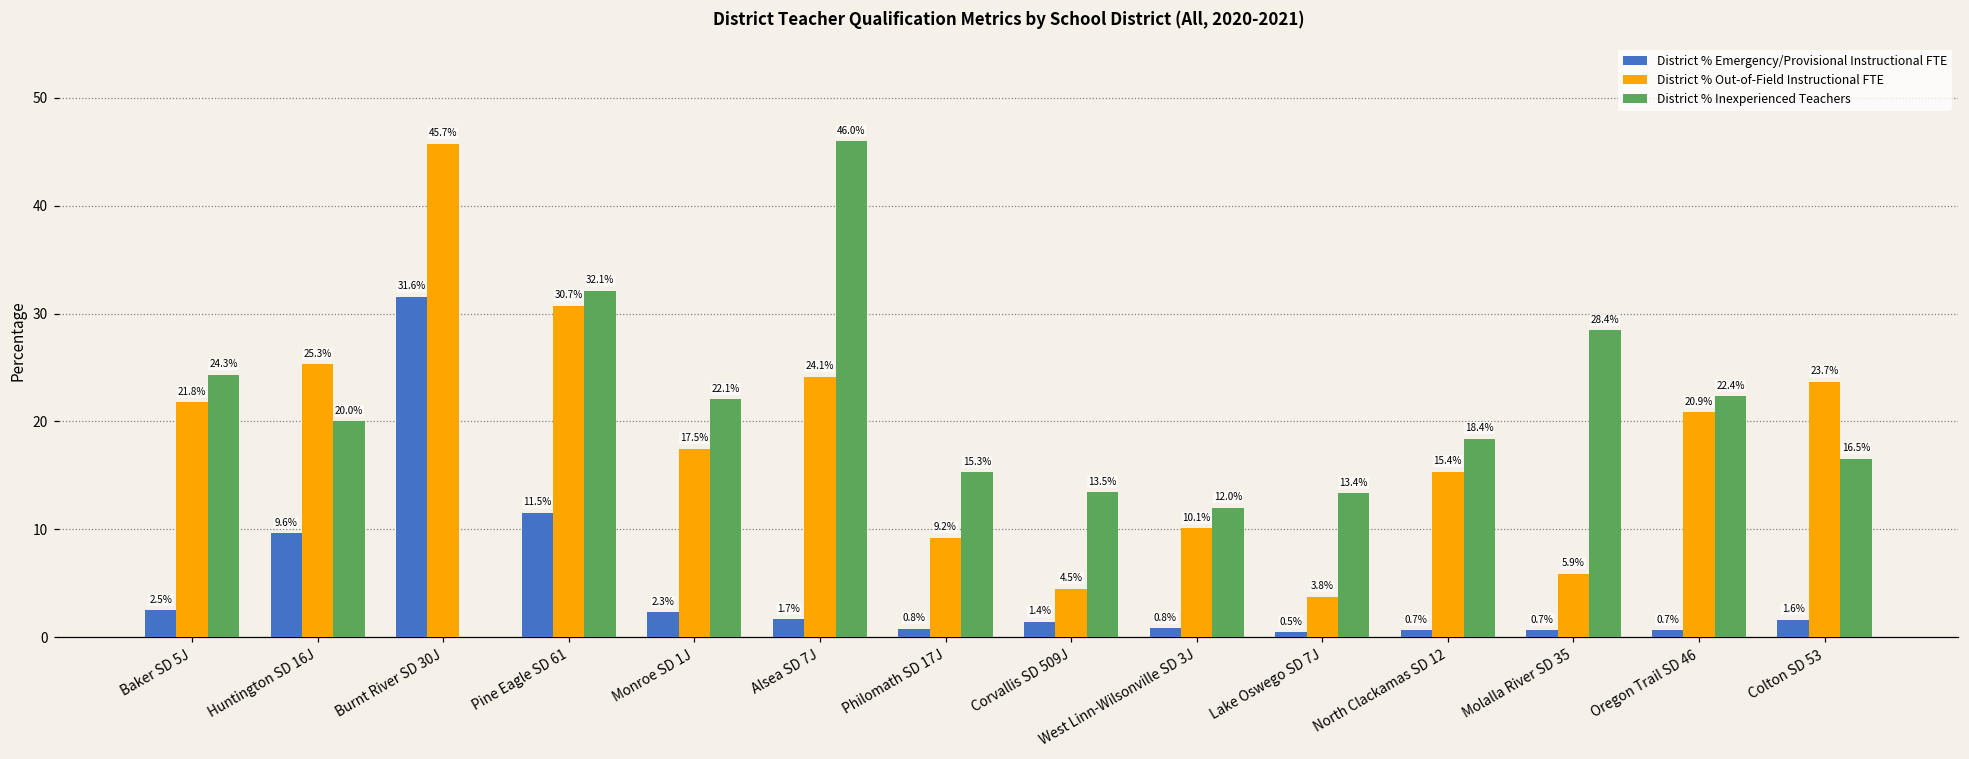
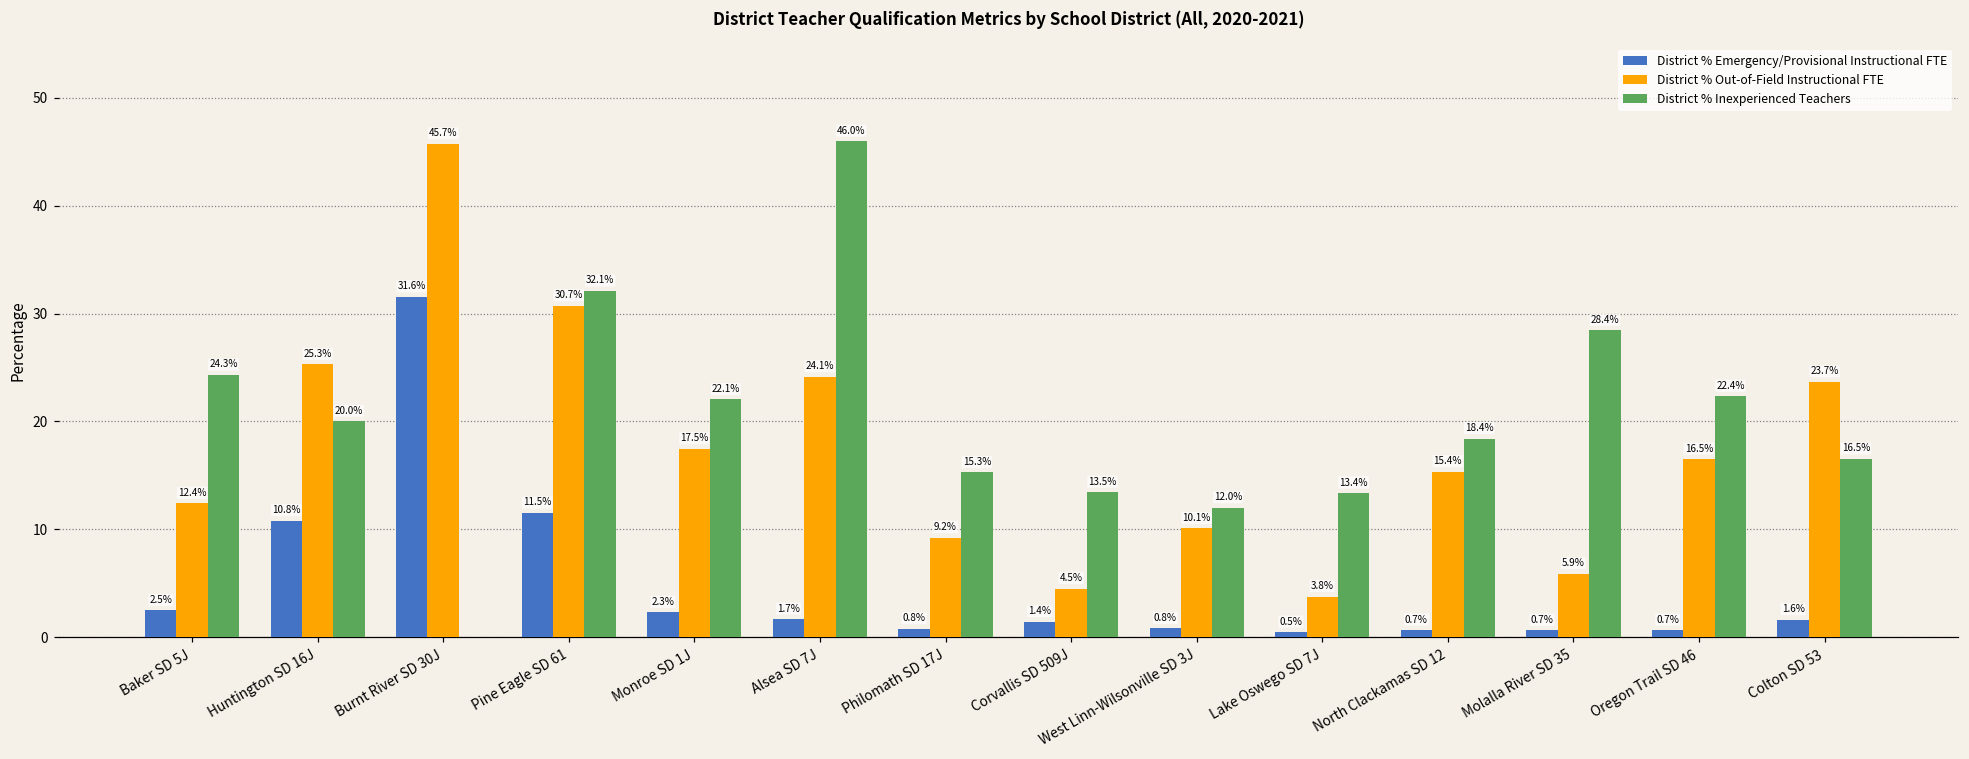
  {
    "District % Emergency/Provisional Instructional FTE": {
-     "Huntington SD 16J": "9.6%"
+     "Huntington SD 16J": "10.8%"
    },
    "District % Out-of-Field Instructional FTE": {
-     "Baker SD 5J": "21.8%",
-     "Oregon Trail SD 46": "20.9%"
+     "Baker SD 5J": "12.4%",
+     "Oregon Trail SD 46": "16.5%"
    },
    "District % Inexperienced Teachers": {
      "Burnt River SD 30J": "0"
    }
  }
